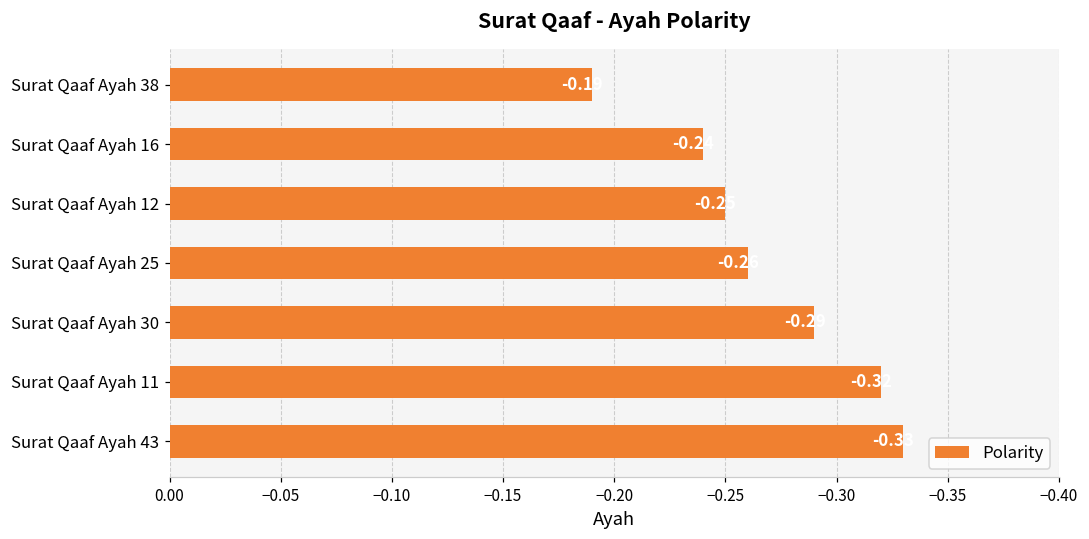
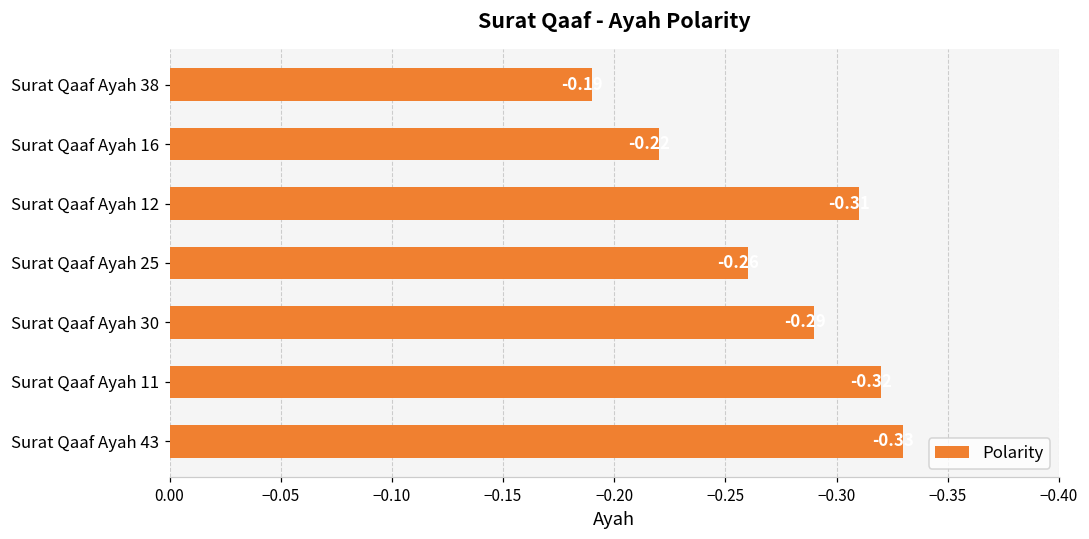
  {
    "Surat Qaaf Ayah 38": -0.19,
-   "Surat Qaaf Ayah 16": -0.24,
-   "Surat Qaaf Ayah 12": -0.25,
+   "Surat Qaaf Ayah 16": -0.22,
+   "Surat Qaaf Ayah 12": -0.31,
    "Surat Qaaf Ayah 25": -0.26,
    "Surat Qaaf Ayah 30": -0.29,
    "Surat Qaaf Ayah 11": -0.32,
    "Surat Qaaf Ayah 43": -0.33
  }
